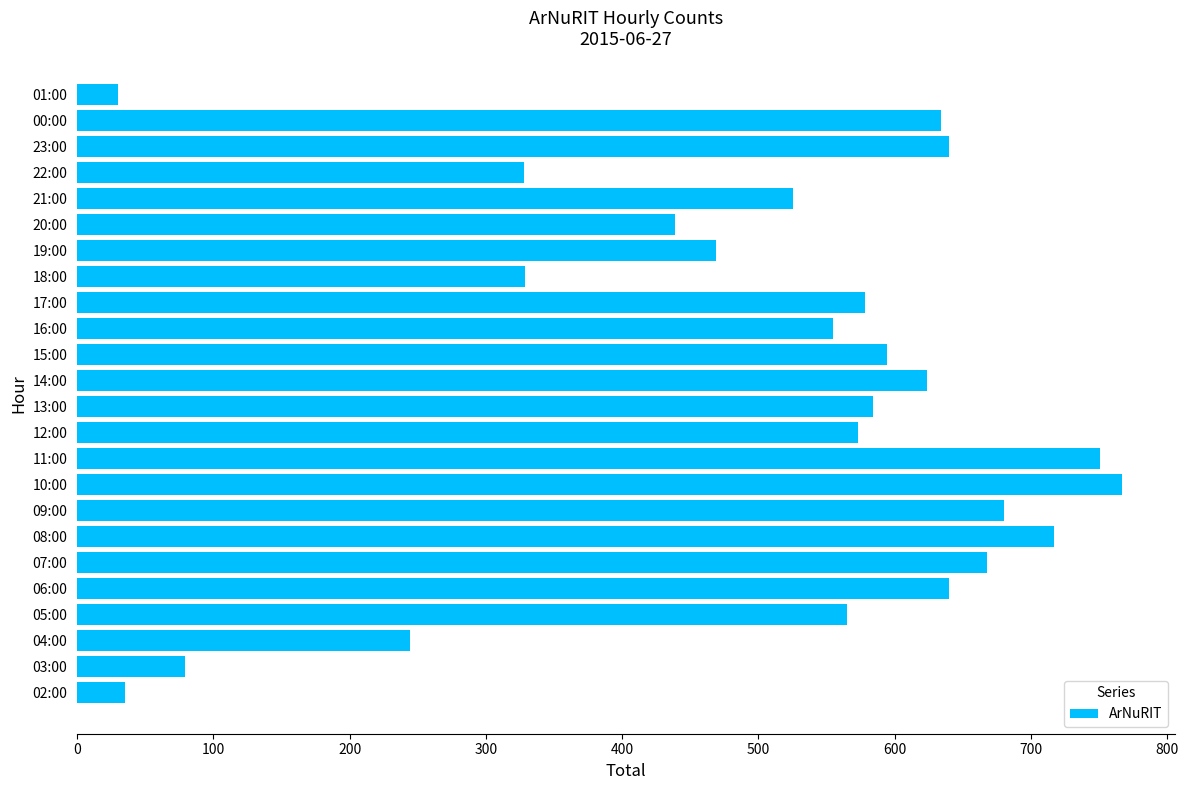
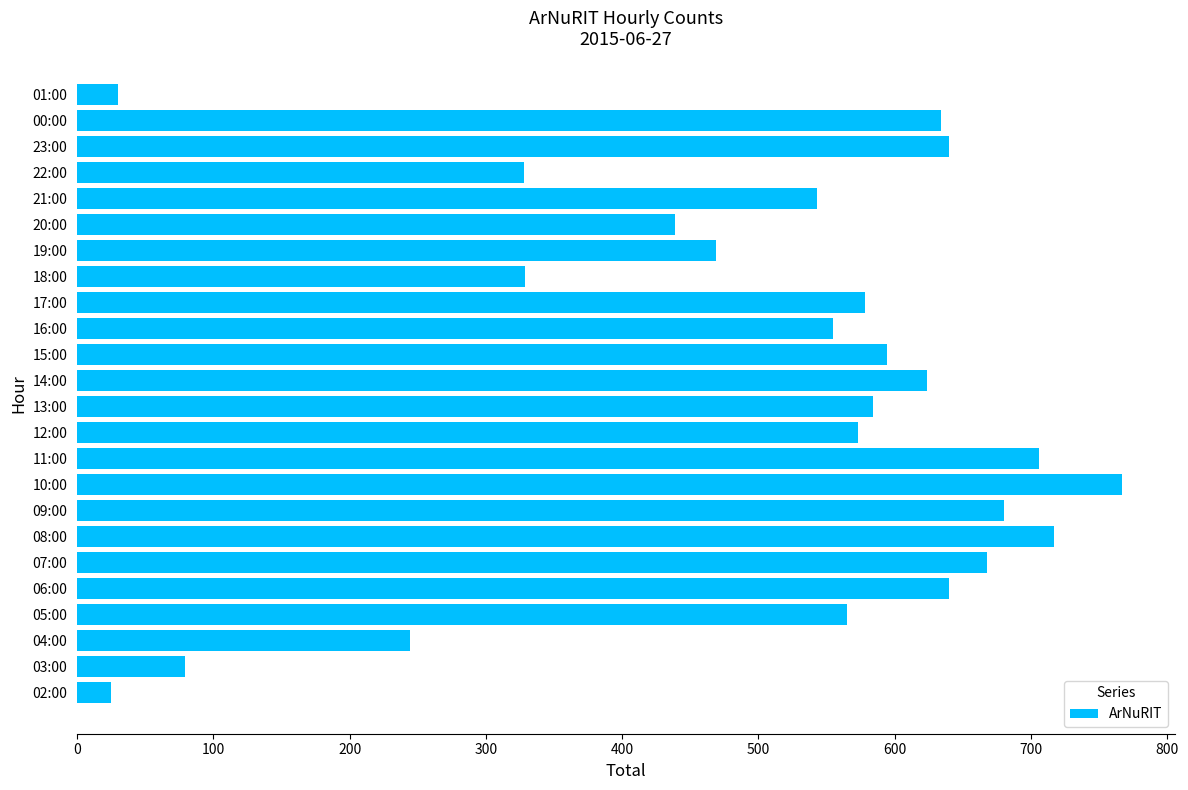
  {
    "01:00": 30,
    "00:00": 634,
    "23:00": 640,
    "22:00": 328,
-   "21:00": 525,
+   "21:00": 543,
    "20:00": 439,
    "19:00": 469,
    "18:00": 329,
    "17:00": 578,
    "16:00": 555,
    "15:00": 594,
    "14:00": 624,
    "13:00": 584,
    "12:00": 573,
-   "11:00": 751,
+   "11:00": 706,
    "10:00": 767,
    "09:00": 680,
    "08:00": 717,
    "07:00": 668,
    "06:00": 640,
    "05:00": 565,
    "04:00": 244,
    "03:00": 79,
-   "02:00": 35
+   "02:00": 25
  }
